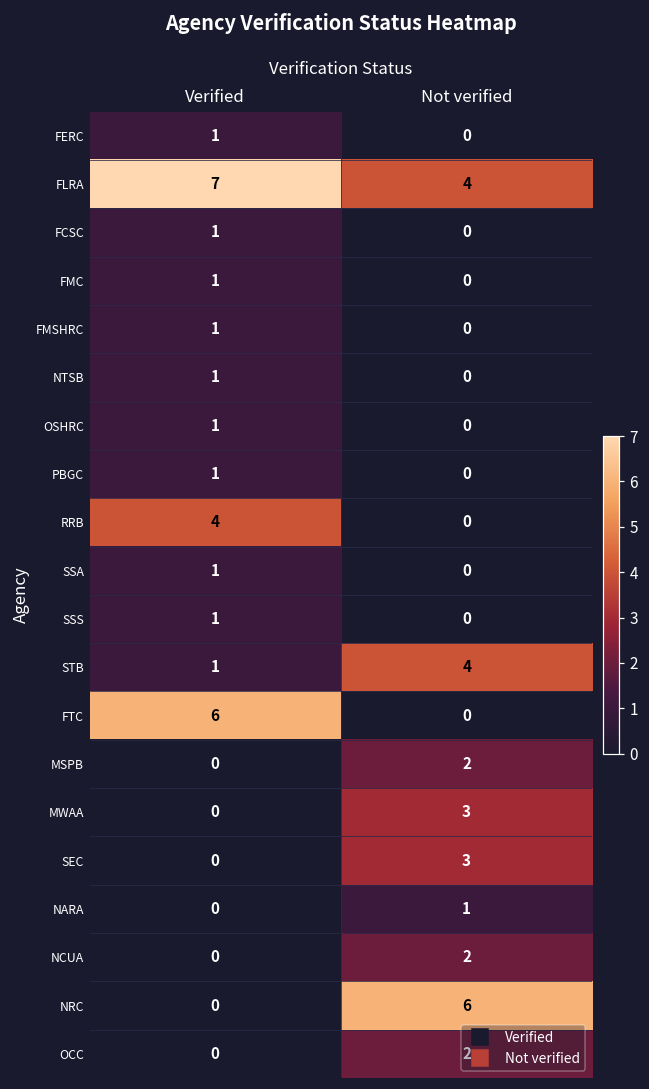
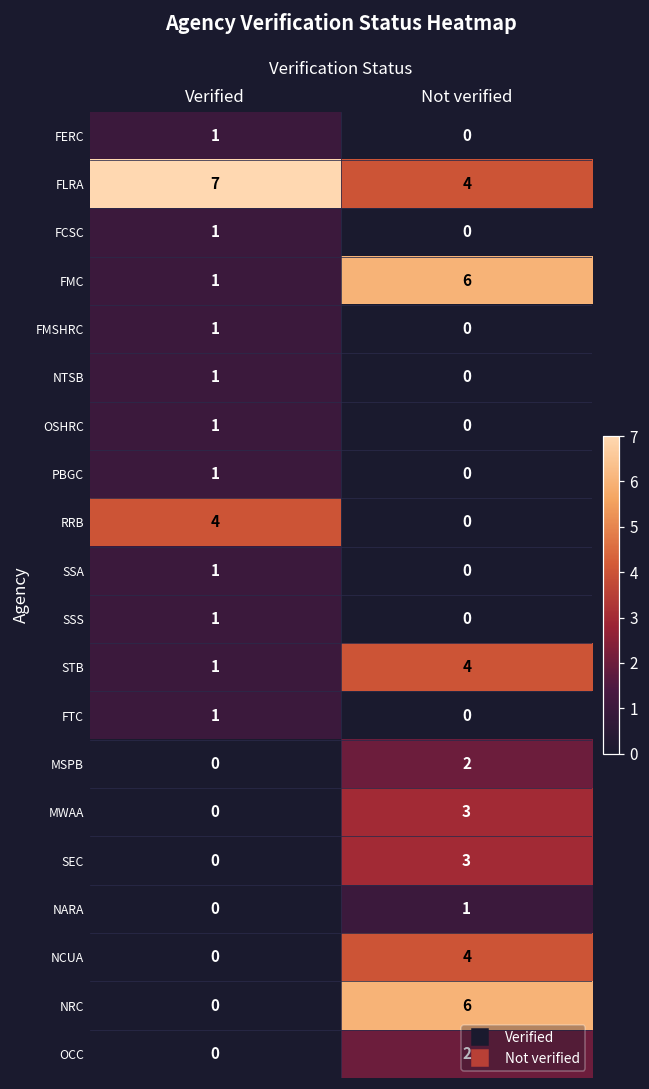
  {
    "FERC": {
      "Verified": 1,
      "Not verified": 0
    },
    "FLRA": {
      "Verified": 7,
      "Not verified": 4
    },
    "FCSC": {
      "Verified": 1,
      "Not verified": 0
    },
    "FMC": {
      "Verified": 1,
-     "Not verified": 0
+     "Not verified": 6
    },
    "FMSHRC": {
      "Verified": 1,
      "Not verified": 0
    },
    "NTSB": {
      "Verified": 1,
      "Not verified": 0
    },
    "OSHRC": {
      "Verified": 1,
      "Not verified": 0
    },
    "PBGC": {
      "Verified": 1,
      "Not verified": 0
    },
    "RRB": {
      "Verified": 4,
      "Not verified": 0
    },
    "SSA": {
      "Verified": 1,
      "Not verified": 0
    },
    "SSS": {
      "Verified": 1,
      "Not verified": 0
    },
    "STB": {
      "Verified": 1,
      "Not verified": 4
    },
    "FTC": {
-     "Verified": 6,
+     "Verified": 1,
      "Not verified": 0
    },
    "MSPB": {
      "Verified": 0,
      "Not verified": 2
    },
    "MWAA": {
      "Verified": 0,
      "Not verified": 3
    },
    "SEC": {
      "Verified": 0,
      "Not verified": 3
    },
    "NARA": {
      "Verified": 0,
      "Not verified": 1
    },
    "NCUA": {
      "Verified": 0,
-     "Not verified": 2
+     "Not verified": 4
    },
    "NRC": {
      "Verified": 0,
      "Not verified": 6
    },
    "OCC": {
      "Verified": 0
    }
  }
